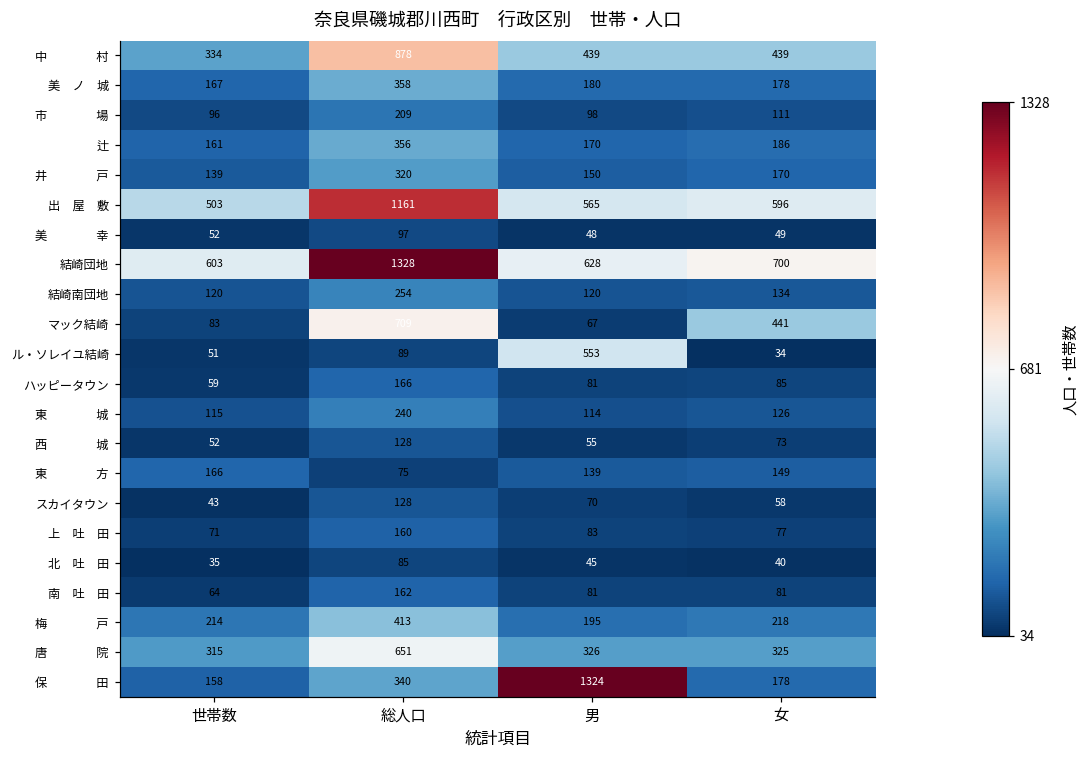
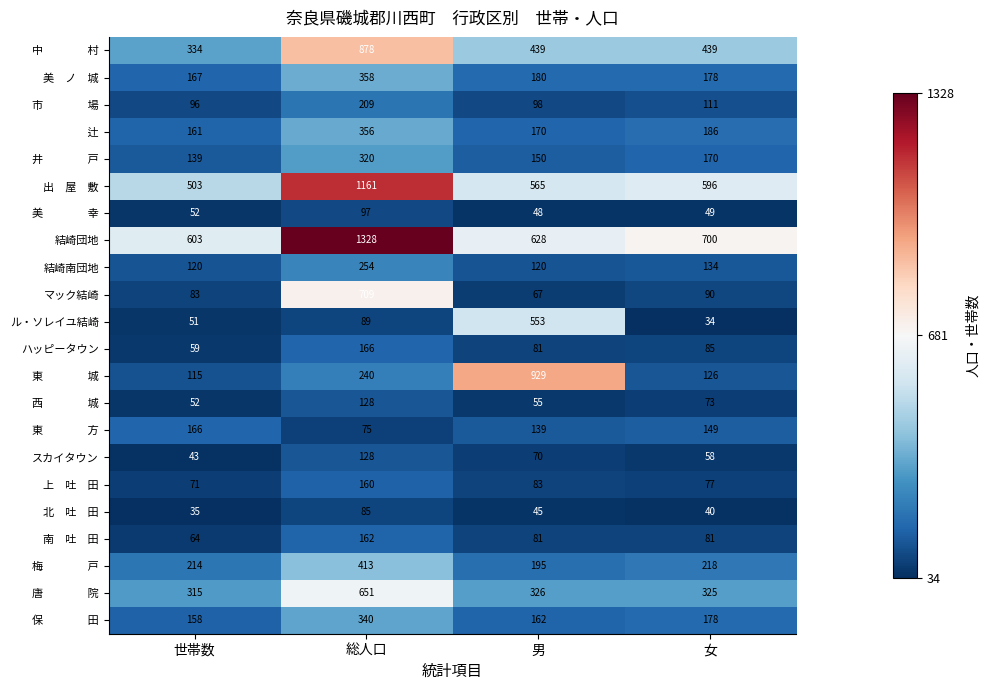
  {
    "中 村": {
      "世帯数": 334,
      "総人口": 878,
      "男": 439,
      "女": 439
    },
    "美 ノ 城": {
      "世帯数": 167,
      "総人口": 358,
      "男": 180,
      "女": 178
    },
    "市 場": {
      "世帯数": 96,
      "総人口": 209,
      "男": 98,
      "女": 111
    },
    "辻": {
      "世帯数": 161,
      "総人口": 356,
      "男": 170,
      "女": 186
    },
    "井 戸": {
      "世帯数": 139,
      "総人口": 320,
      "男": 150,
      "女": 170
    },
    "出 屋 敷": {
      "世帯数": 503,
      "総人口": 1161,
      "男": 565,
      "女": 596
    },
    "美 幸": {
      "世帯数": 52,
      "総人口": 97,
      "男": 48,
      "女": 49
    },
    "結崎団地": {
      "世帯数": 603,
      "総人口": 1328,
      "男": 628,
      "女": 700
    },
    "結崎南団地": {
      "世帯数": 120,
      "総人口": 254,
      "男": 120,
      "女": 134
    },
    "マック結崎": {
      "世帯数": 83,
      "男": 67,
-     "女": 441
+     "女": 90
    },
    "ル・ソレイユ結崎": {
      "世帯数": 51,
      "総人口": 89,
      "男": 553,
      "女": 34
    },
    "ハッピータウン": {
      "世帯数": 59,
      "総人口": 166,
      "男": 81,
      "女": 85
    },
    "東 城": {
      "世帯数": 115,
      "総人口": 240,
-     "男": 114,
+     "男": 929,
      "女": 126
    },
    "西 城": {
      "世帯数": 52,
      "総人口": 128,
      "男": 55,
      "女": 73
    },
    "東 方": {
      "世帯数": 166,
      "総人口": 75,
      "男": 139,
      "女": 149
    },
    "スカイタウン": {
      "世帯数": 43,
      "総人口": 128,
      "男": 70,
      "女": 58
    },
    "上 吐 田": {
      "世帯数": 71,
      "総人口": 160,
      "男": 83,
      "女": 77
    },
    "北 吐 田": {
      "世帯数": 35,
      "総人口": 85,
      "男": 45,
      "女": 40
    },
    "南 吐 田": {
      "世帯数": 64,
      "総人口": 162,
      "男": 81,
      "女": 81
    },
    "梅 戸": {
      "世帯数": 214,
      "総人口": 413,
      "男": 195,
      "女": 218
    },
    "唐 院": {
      "世帯数": 315,
      "総人口": 651,
      "男": 326,
      "女": 325
    },
    "保 田": {
      "世帯数": 158,
      "総人口": 340,
-     "男": 1324,
+     "男": 162,
      "女": 178
    }
  }
